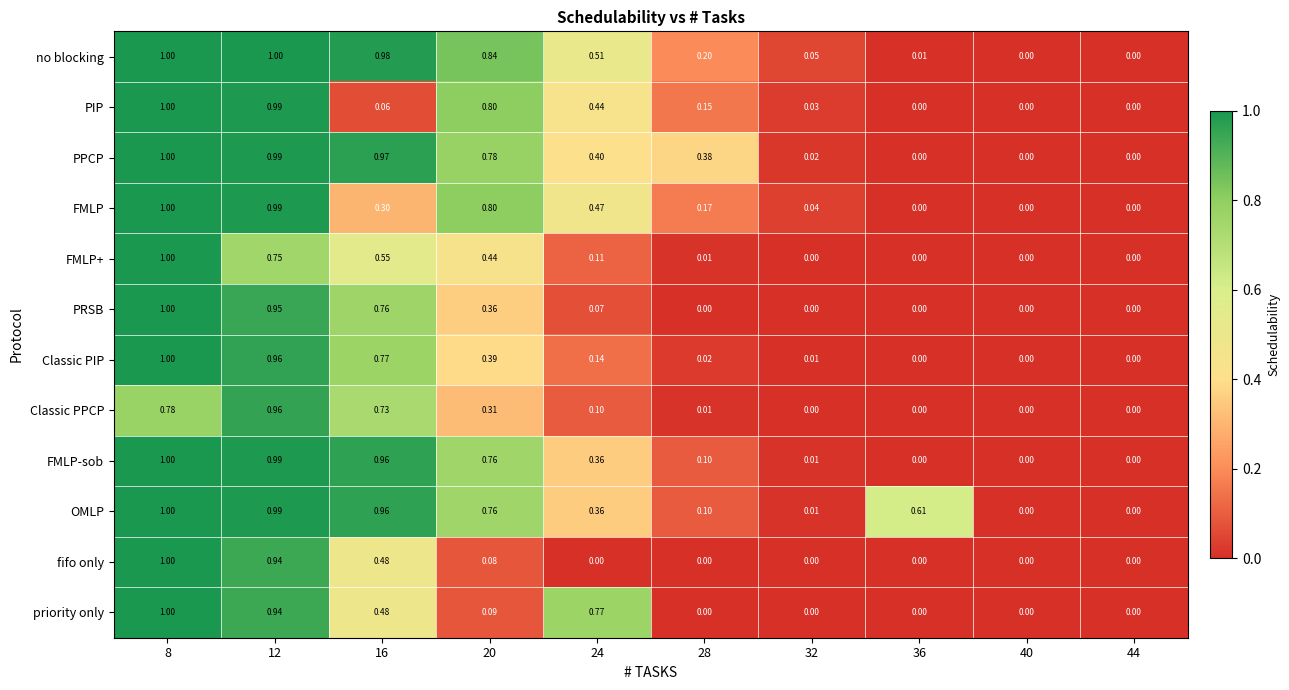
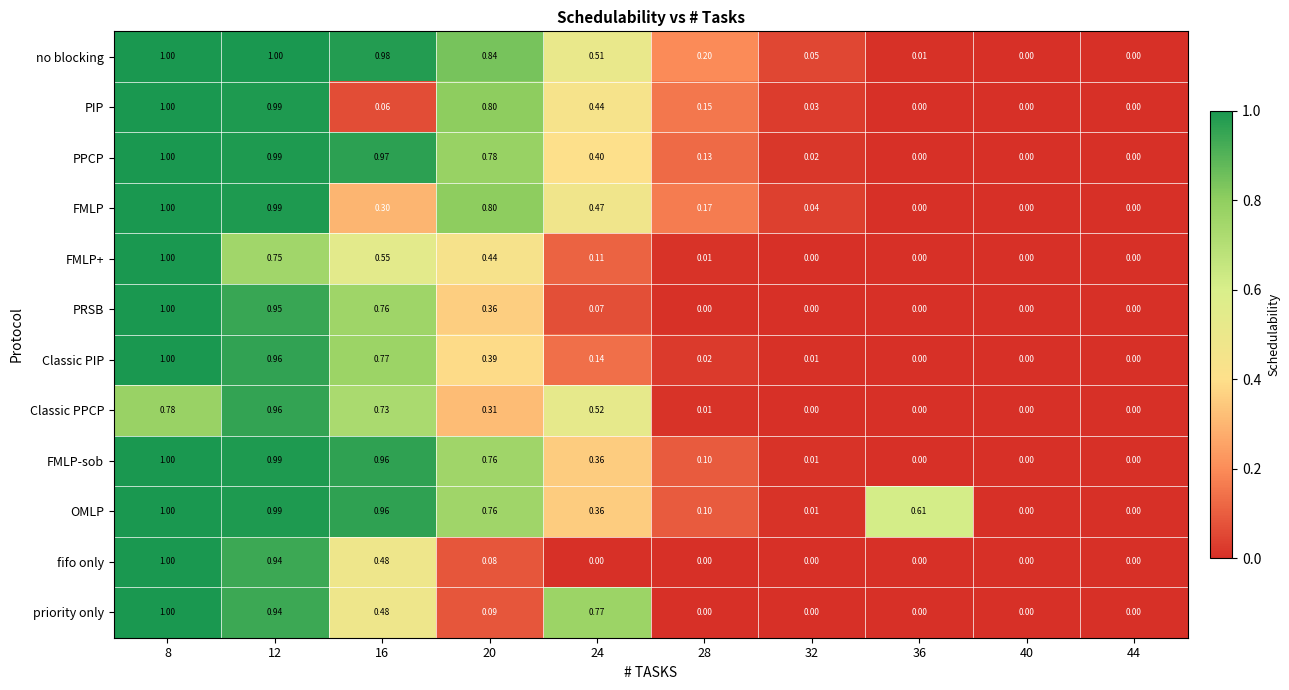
  {
    "no blocking": {
      "8": 1.00,
      "12": 1.00,
      "16": 0.98,
      "20": 0.84,
      "24": 0.51,
      "28": 0.20,
      "32": 0.05,
      "36": 0.01,
      "40": 0.00,
      "44": 0.00
    },
    "PIP": {
      "8": 1.00,
      "12": 0.99,
      "16": 0.06,
      "20": 0.80,
      "24": 0.44,
      "28": 0.15,
      "32": 0.03,
      "36": 0.00,
      "40": 0.00,
      "44": 0.00
    },
    "PPCP": {
      "8": 1.00,
      "12": 0.99,
      "16": 0.97,
      "20": 0.78,
      "24": 0.40,
-     "28": 0.38,
+     "28": 0.13,
      "32": 0.02,
      "36": 0.00,
      "40": 0.00,
      "44": 0.00
    },
    "FMLP": {
      "8": 1.00,
      "12": 0.99,
      "16": 0.30,
      "20": 0.80,
      "24": 0.47,
      "28": 0.17,
      "32": 0.04,
      "36": 0.00,
      "40": 0.00,
      "44": 0.00
    },
    "FMLP+": {
      "8": 1.00,
      "12": 0.75,
      "16": 0.55,
      "20": 0.44,
      "24": 0.11,
      "28": 0.01,
      "32": 0.00,
      "36": 0.00,
      "40": 0.00,
      "44": 0.00
    },
    "PRSB": {
      "8": 1.00,
      "12": 0.95,
      "16": 0.76,
      "20": 0.36,
      "24": 0.07,
      "28": 0.00,
      "32": 0.00,
      "36": 0.00,
      "40": 0.00,
      "44": 0.00
    },
    "Classic PIP": {
      "8": 1.00,
      "12": 0.96,
      "16": 0.77,
      "20": 0.39,
      "24": 0.14,
      "28": 0.02,
      "32": 0.01,
      "36": 0.00,
      "40": 0.00,
      "44": 0.00
    },
    "Classic PPCP": {
      "8": 0.78,
      "12": 0.96,
      "16": 0.73,
      "20": 0.31,
-     "24": 0.10,
+     "24": 0.52,
      "28": 0.01,
      "32": 0.00,
      "36": 0.00,
      "40": 0.00,
      "44": 0.00
    },
    "FMLP-sob": {
      "8": 1.00,
      "12": 0.99,
      "16": 0.96,
      "20": 0.76,
      "24": 0.36,
      "28": 0.10,
      "32": 0.01,
      "36": 0.00,
      "40": 0.00,
      "44": 0.00
    },
    "OMLP": {
      "8": 1.00,
      "12": 0.99,
      "16": 0.96,
      "20": 0.76,
      "24": 0.36,
      "28": 0.10,
      "32": 0.01,
      "36": 0.61,
      "40": 0.00,
      "44": 0.00
    },
    "fifo only": {
      "8": 1.00,
      "12": 0.94,
      "16": 0.48,
      "20": 0.08,
      "24": 0.00,
      "28": 0.00,
      "32": 0.00,
      "36": 0.00,
      "40": 0.00,
      "44": 0.00
    },
    "priority only": {
      "8": 1.00,
      "12": 0.94,
      "16": 0.48,
      "20": 0.09,
      "24": 0.77,
      "28": 0.00,
      "32": 0.00,
      "36": 0.00,
      "40": 0.00,
      "44": 0.00
    }
  }
